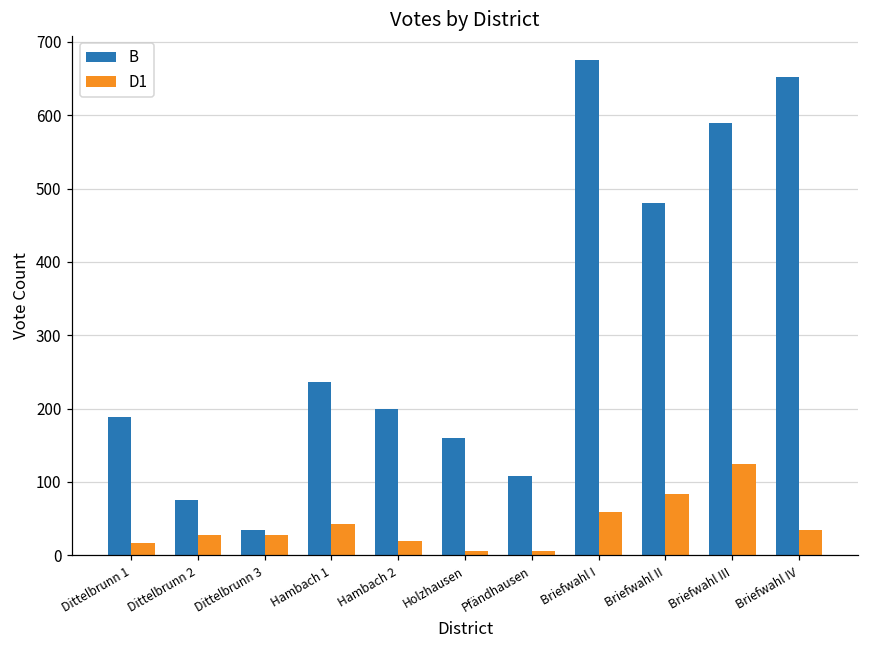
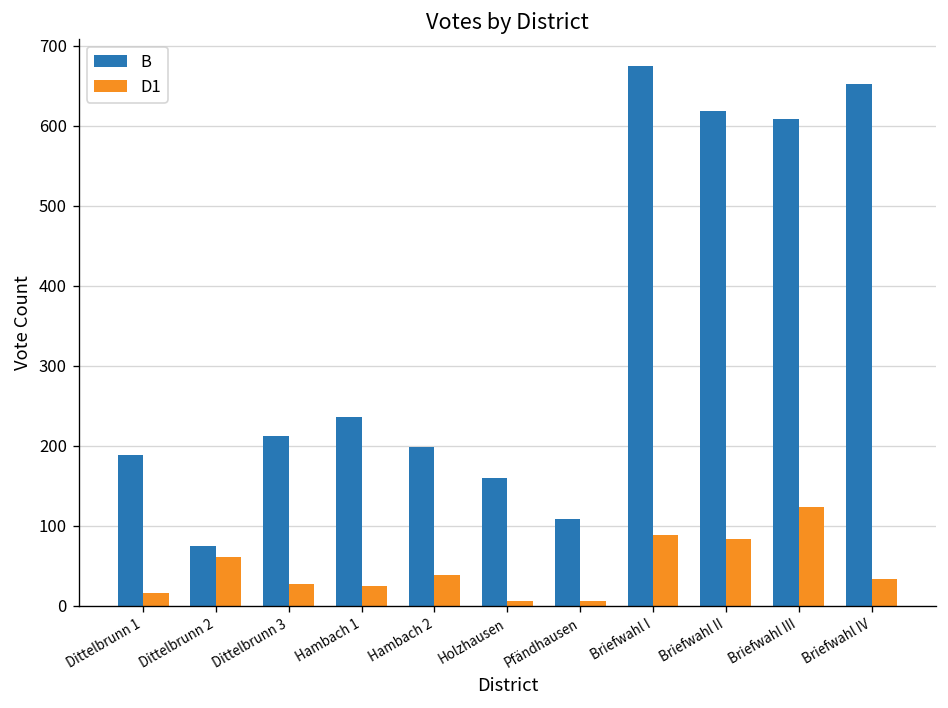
  {
    "B": {
      "Dittelbrunn 1": 190,
      "Dittelbrunn 2": 80,
-     "Dittelbrunn 3": 30,
+     "Dittelbrunn 3": 210,
      "Hambach 1": 240,
      "Hambach 2": 200,
      "Holzhausen": 160,
      "Pfändhausen": 110,
      "Briefwahl I": 680,
-     "Briefwahl II": 480,
-     "Briefwahl III": 590,
+     "Briefwahl II": 620,
+     "Briefwahl III": 610,
      "Briefwahl IV": 650
    },
    "D1": {
      "Dittelbrunn 1": 20,
-     "Dittelbrunn 2": 30,
+     "Dittelbrunn 2": 60,
      "Dittelbrunn 3": 30,
-     "Hambach 1": 40,
-     "Hambach 2": 20,
+     "Hambach 1": 30,
+     "Hambach 2": 40,
      "Holzhausen": 10,
      "Pfändhausen": 10,
-     "Briefwahl I": 60,
+     "Briefwahl I": 90,
      "Briefwahl II": 80,
      "Briefwahl III": 120,
      "Briefwahl IV": 30
    }
  }
